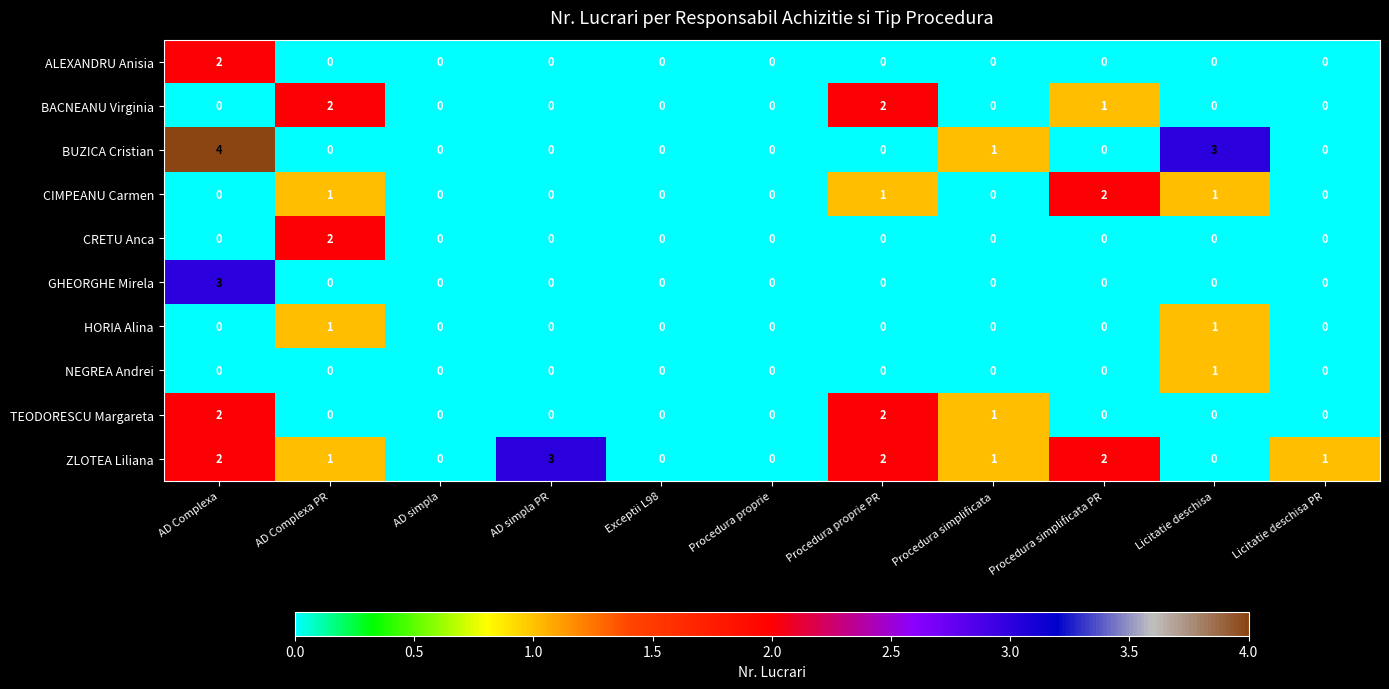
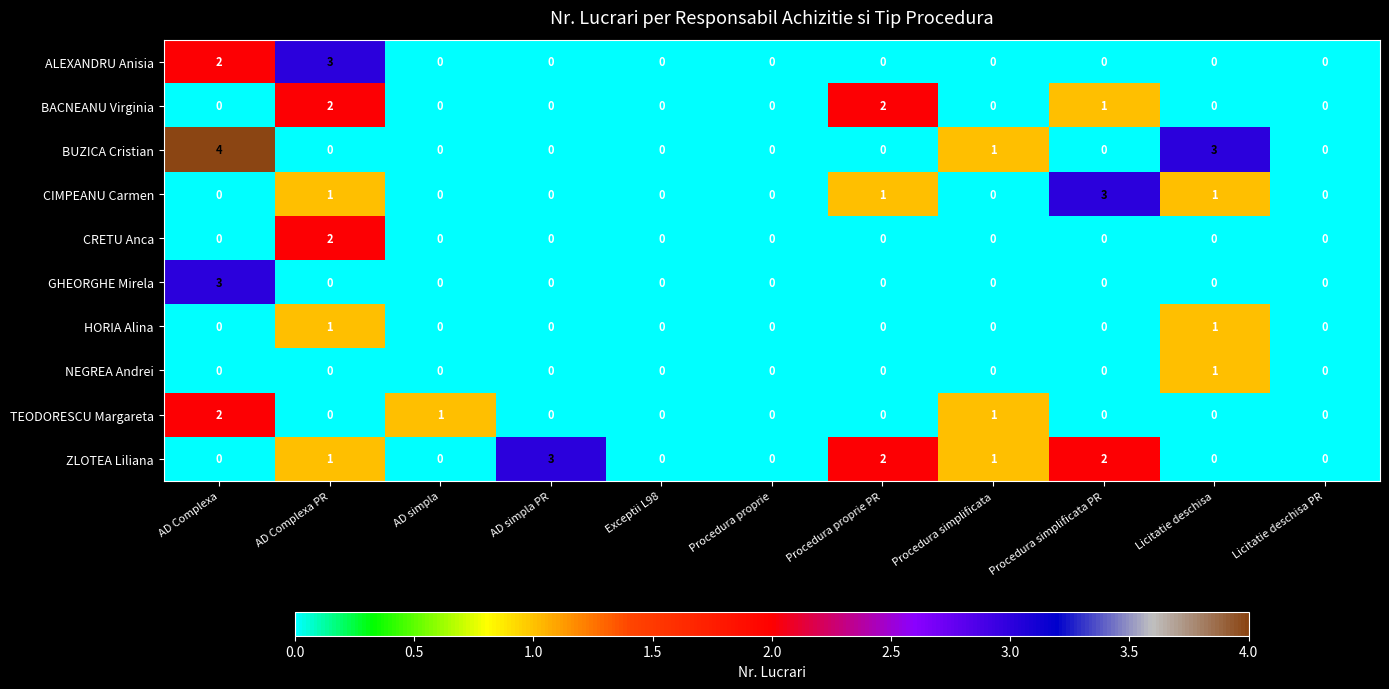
  {
    "ALEXANDRU Anisia": {
      "AD Complexa": 2,
-     "AD Complexa PR": 0,
+     "AD Complexa PR": 3,
      "AD simpla": 0,
      "AD simpla PR": 0,
      "Exceptii L98": 0,
      "Procedura proprie": 0,
      "Procedura proprie PR": 0,
      "Procedura simplificata": 0,
      "Procedura simplificata PR": 0,
      "Licitatie deschisa": 0,
      "Licitatie deschisa PR": 0
    },
    "BACNEANU Virginia": {
      "AD Complexa": 0,
      "AD Complexa PR": 2,
      "AD simpla": 0,
      "AD simpla PR": 0,
      "Exceptii L98": 0,
      "Procedura proprie": 0,
      "Procedura proprie PR": 2,
      "Procedura simplificata": 0,
      "Procedura simplificata PR": 1,
      "Licitatie deschisa": 0,
      "Licitatie deschisa PR": 0
    },
    "BUZICA Cristian": {
      "AD Complexa": 4,
      "AD Complexa PR": 0,
      "AD simpla": 0,
      "AD simpla PR": 0,
      "Exceptii L98": 0,
      "Procedura proprie": 0,
      "Procedura proprie PR": 0,
      "Procedura simplificata": 1,
      "Procedura simplificata PR": 0,
      "Licitatie deschisa": 3,
      "Licitatie deschisa PR": 0
    },
    "CIMPEANU Carmen": {
      "AD Complexa": 0,
      "AD Complexa PR": 1,
      "AD simpla": 0,
      "AD simpla PR": 0,
      "Exceptii L98": 0,
      "Procedura proprie": 0,
      "Procedura proprie PR": 1,
      "Procedura simplificata": 0,
-     "Procedura simplificata PR": 2,
+     "Procedura simplificata PR": 3,
      "Licitatie deschisa": 1,
      "Licitatie deschisa PR": 0
    },
    "CRETU Anca": {
      "AD Complexa": 0,
      "AD Complexa PR": 2,
      "AD simpla": 0,
      "AD simpla PR": 0,
      "Exceptii L98": 0,
      "Procedura proprie": 0,
      "Procedura proprie PR": 0,
      "Procedura simplificata": 0,
      "Procedura simplificata PR": 0,
      "Licitatie deschisa": 0,
      "Licitatie deschisa PR": 0
    },
    "GHEORGHE Mirela": {
      "AD Complexa": 3,
      "AD Complexa PR": 0,
      "AD simpla": 0,
      "AD simpla PR": 0,
      "Exceptii L98": 0,
      "Procedura proprie": 0,
      "Procedura proprie PR": 0,
      "Procedura simplificata": 0,
      "Procedura simplificata PR": 0,
      "Licitatie deschisa": 0,
      "Licitatie deschisa PR": 0
    },
    "HORIA Alina": {
      "AD Complexa": 0,
      "AD Complexa PR": 1,
      "AD simpla": 0,
      "AD simpla PR": 0,
      "Exceptii L98": 0,
      "Procedura proprie": 0,
      "Procedura proprie PR": 0,
      "Procedura simplificata": 0,
      "Procedura simplificata PR": 0,
      "Licitatie deschisa": 1,
      "Licitatie deschisa PR": 0
    },
    "NEGREA Andrei": {
      "AD Complexa": 0,
      "AD Complexa PR": 0,
      "AD simpla": 0,
      "AD simpla PR": 0,
      "Exceptii L98": 0,
      "Procedura proprie": 0,
      "Procedura proprie PR": 0,
      "Procedura simplificata": 0,
      "Procedura simplificata PR": 0,
      "Licitatie deschisa": 1,
      "Licitatie deschisa PR": 0
    },
    "TEODORESCU Margareta": {
      "AD Complexa": 2,
      "AD Complexa PR": 0,
-     "AD simpla": 0,
+     "AD simpla": 1,
      "AD simpla PR": 0,
      "Exceptii L98": 0,
      "Procedura proprie": 0,
-     "Procedura proprie PR": 2,
+     "Procedura proprie PR": 0,
      "Procedura simplificata": 1,
      "Procedura simplificata PR": 0,
      "Licitatie deschisa": 0,
      "Licitatie deschisa PR": 0
    },
    "ZLOTEA Liliana": {
-     "AD Complexa": 2,
+     "AD Complexa": 0,
      "AD Complexa PR": 1,
      "AD simpla": 0,
      "AD simpla PR": 3,
      "Exceptii L98": 0,
      "Procedura proprie": 0,
      "Procedura proprie PR": 2,
      "Procedura simplificata": 1,
      "Procedura simplificata PR": 2,
      "Licitatie deschisa": 0,
-     "Licitatie deschisa PR": 1
+     "Licitatie deschisa PR": 0
    }
  }
